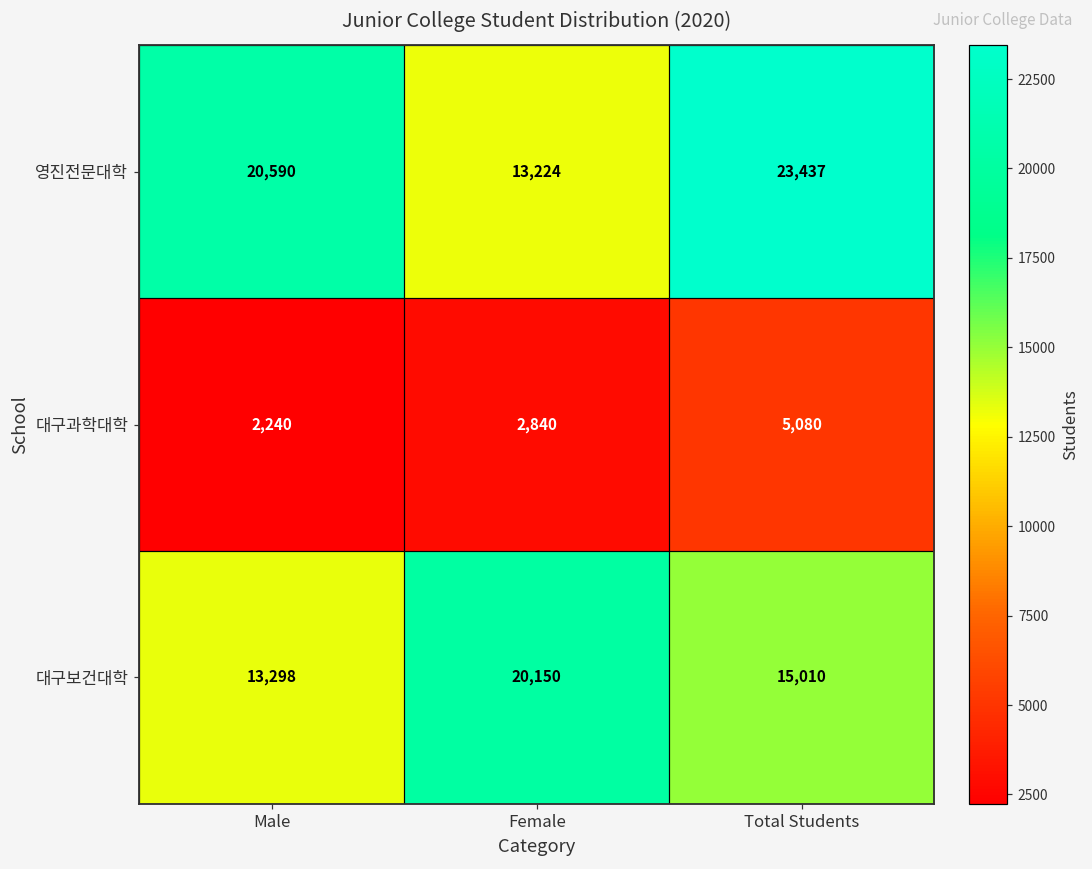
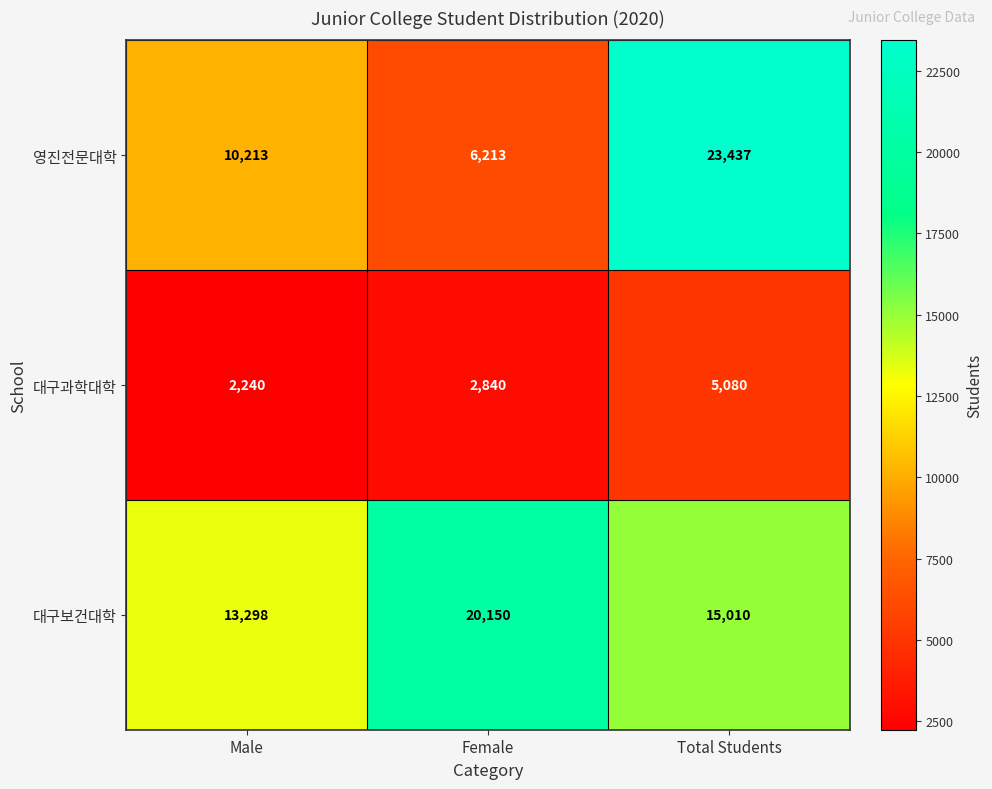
  {
    "영진전문대학": {
-     "Male": "20,590",
-     "Female": "13,224",
+     "Male": "10,213",
+     "Female": "6,213",
      "Total Students": "23,437"
    },
    "대구과학대학": {
      "Male": "2,240",
      "Female": "2,840",
      "Total Students": "5,080"
    },
    "대구보건대학": {
      "Male": "13,298",
      "Female": "20,150",
      "Total Students": "15,010"
    }
  }
